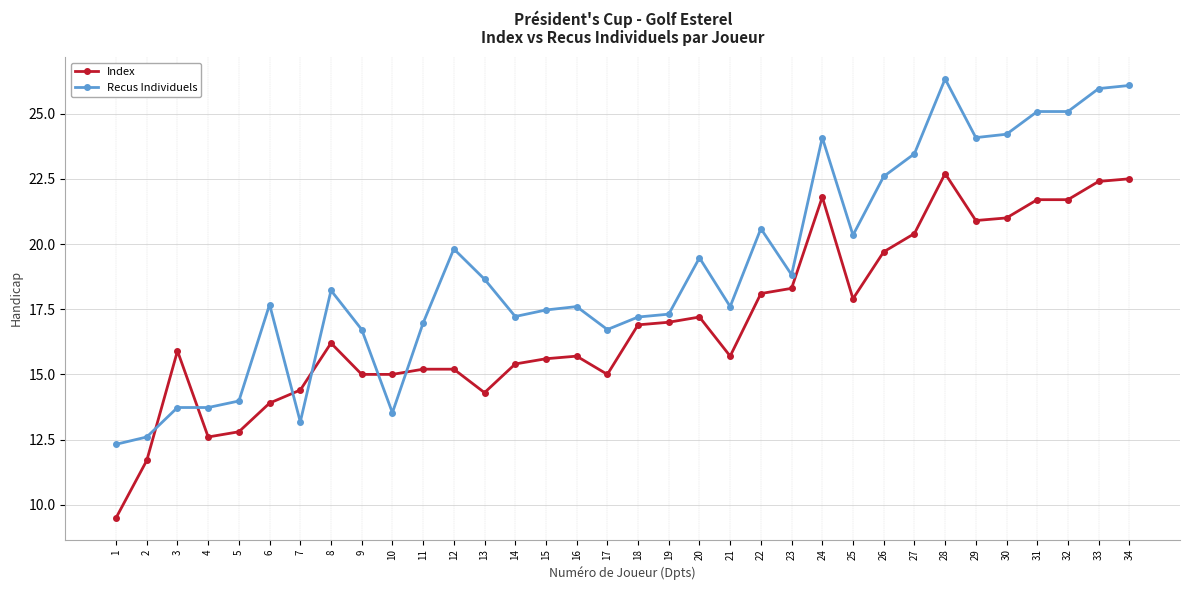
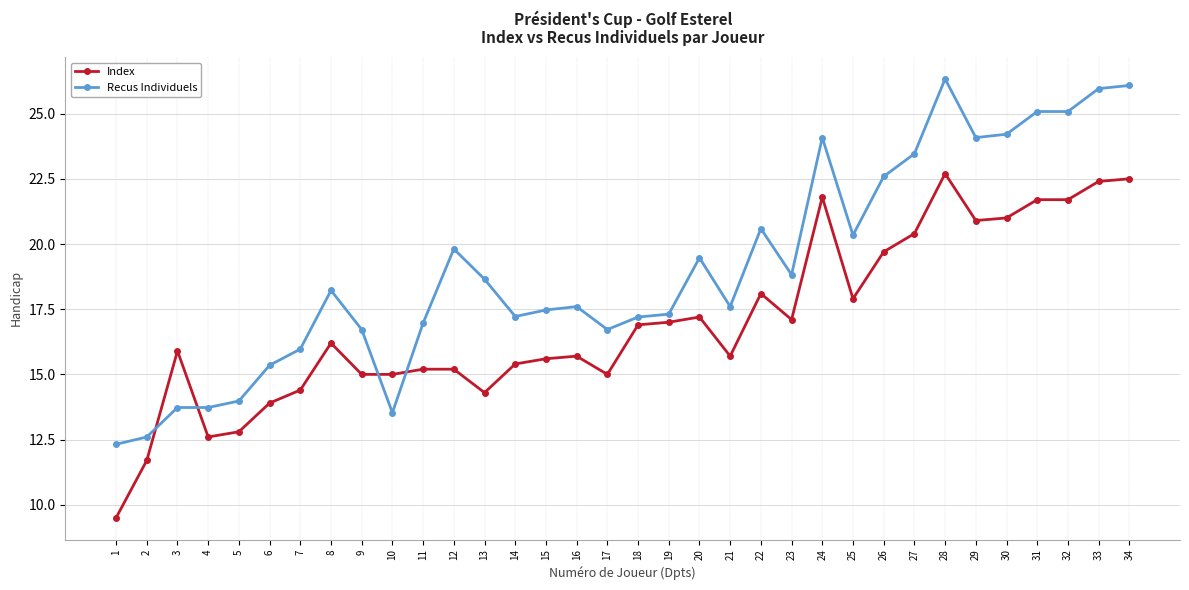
  {
    "Index": {
      "1": 9.5,
      "2": 11.7,
      "3": 15.9,
      "4": 12.6,
      "5": 12.8,
      "6": 13.9,
      "7": 14.4,
      "8": 16.2,
      "9": 15.0,
      "10": 15.0,
      "11": 15.2,
      "12": 15.2,
      "13": 14.3,
      "14": 15.4,
      "15": 15.6,
      "16": 15.7,
      "17": 15.0,
      "18": 16.9,
      "19": 17.0,
      "20": 17.2,
      "21": 15.7,
      "22": 18.1,
-     "23": 18.3,
+     "23": 17.1,
      "24": 21.8,
      "25": 17.9,
      "26": 19.7,
      "27": 20.4,
      "28": 22.7,
      "29": 20.9,
      "30": 21.0,
      "31": 21.7,
      "32": 21.7,
      "33": 22.4,
      "34": 22.5
    },
    "Recus Individuels": {
      "1": 12.3,
      "2": 12.6,
      "3": 13.7,
      "4": 13.7,
      "5": 14.0,
-     "6": 17.7,
-     "7": 13.2,
+     "6": 15.4,
+     "7": 16.0,
      "8": 18.2,
      "9": 16.7,
      "10": 13.5,
      "11": 17.0,
      "12": 19.8,
      "13": 18.7,
      "14": 17.2,
      "15": 17.5,
      "16": 17.6,
      "17": 16.7,
      "18": 17.2,
      "19": 17.3,
      "20": 19.5,
      "21": 17.6,
      "22": 20.6,
      "23": 18.8,
      "24": 24.1,
      "25": 20.3,
      "26": 22.6,
      "27": 23.5,
      "28": 26.3,
      "29": 24.1,
      "30": 24.2,
      "31": 25.1,
      "32": 25.1,
      "33": 26.0,
      "34": 26.1
    }
  }
